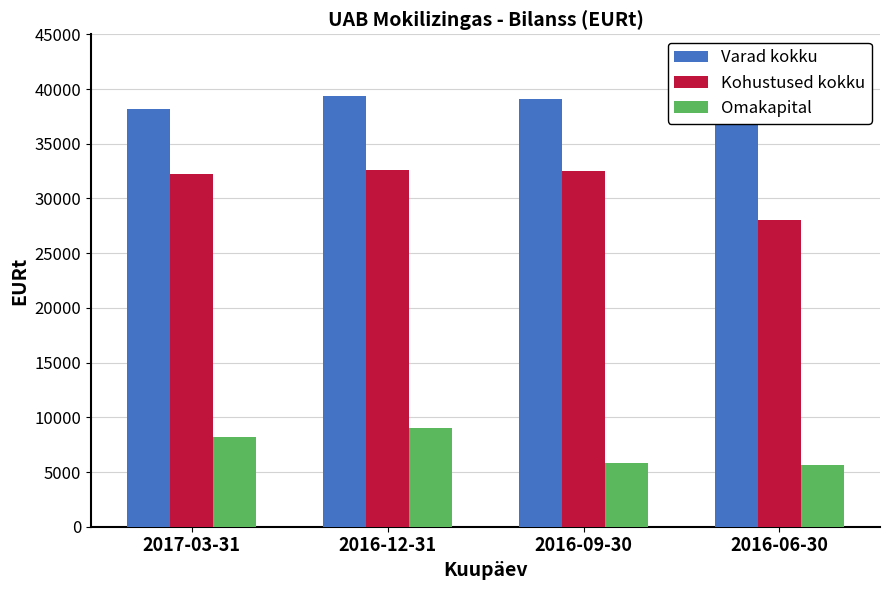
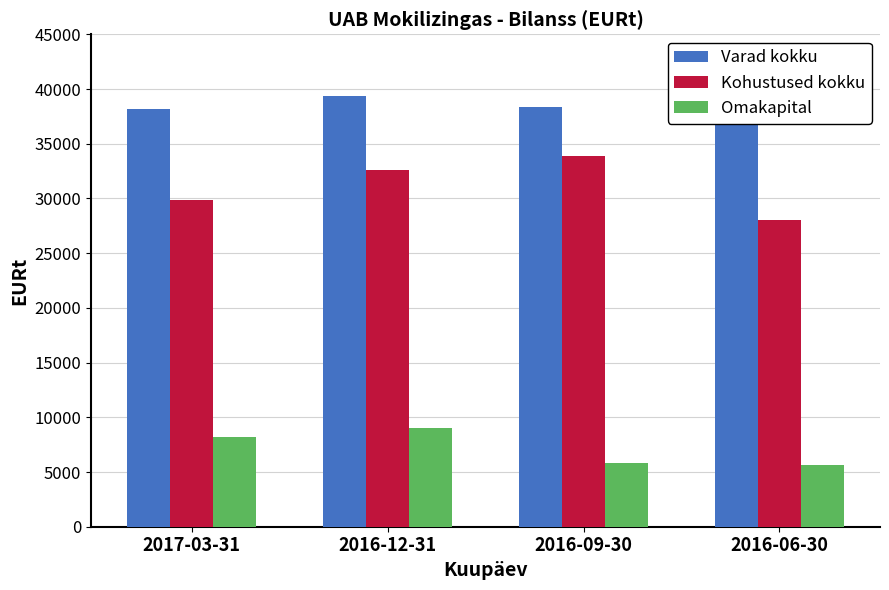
  {
    "Varad kokku": {
      "2017-03-31": 38200,
      "2016-12-31": 39400,
-     "2016-09-30": 39100
+     "2016-09-30": 38300
    },
    "Kohustused kokku": {
-     "2017-03-31": 32200,
+     "2017-03-31": 29900,
      "2016-12-31": 32600,
-     "2016-09-30": 32500,
+     "2016-09-30": 33900,
      "2016-06-30": 28000
    },
    "Omakapital": {
      "2017-03-31": 8200,
      "2016-12-31": 9000,
      "2016-09-30": 5800,
      "2016-06-30": 5600
    }
  }
